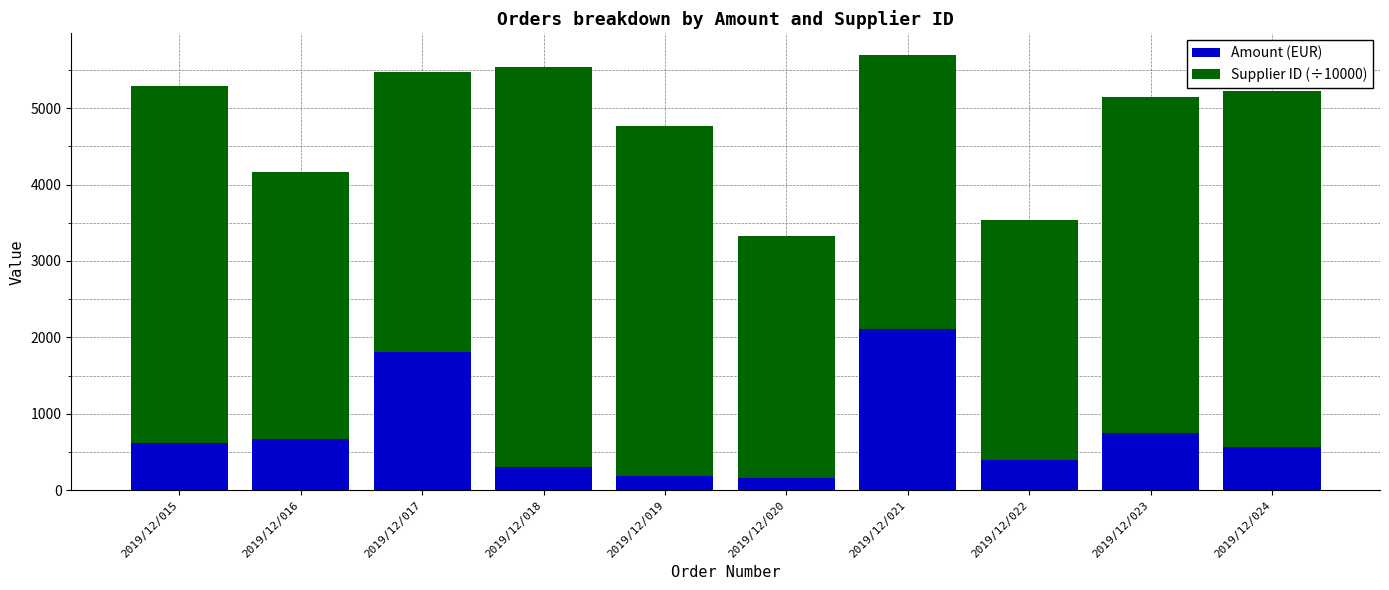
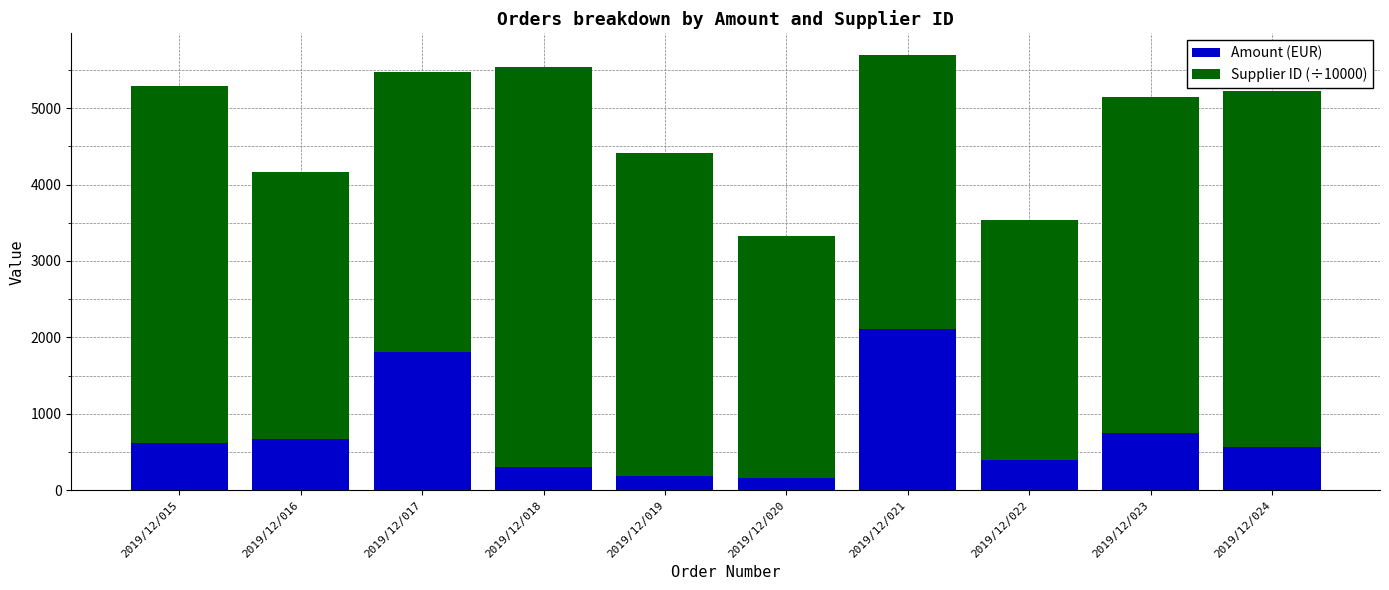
  {
    "Amount (EUR)": {
      "2019/12/015": 600,
      "2019/12/016": 700,
      "2019/12/017": 1800,
      "2019/12/018": 300,
      "2019/12/019": 200,
      "2019/12/020": 200,
      "2019/12/021": 2100,
      "2019/12/022": 400,
      "2019/12/023": 800,
      "2019/12/024": 600
    },
    "Supplier ID (÷10000)": {
      "2019/12/015": 4700,
      "2019/12/016": 3500,
      "2019/12/017": 3700,
      "2019/12/018": 5200,
-     "2019/12/019": 4600,
+     "2019/12/019": 4200,
      "2019/12/020": 3200,
      "2019/12/021": 3600,
      "2019/12/022": 3100,
      "2019/12/023": 4400,
      "2019/12/024": 4700
    }
  }
